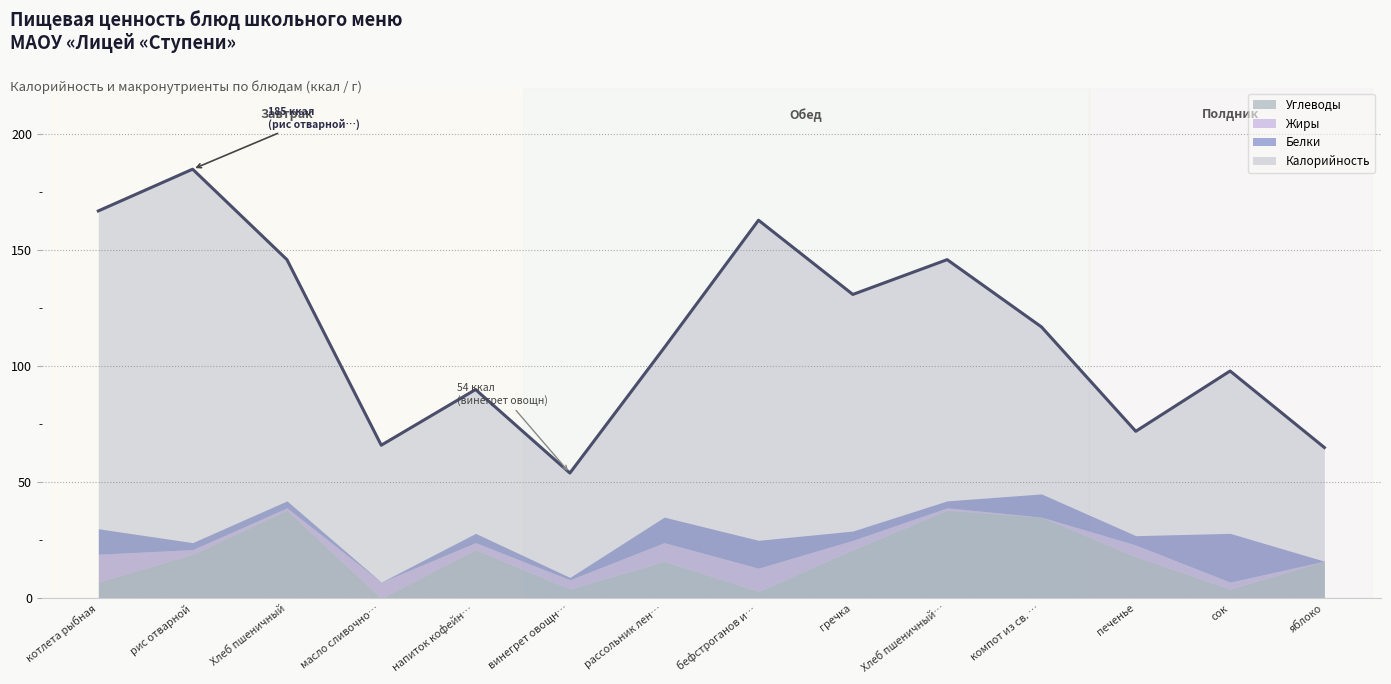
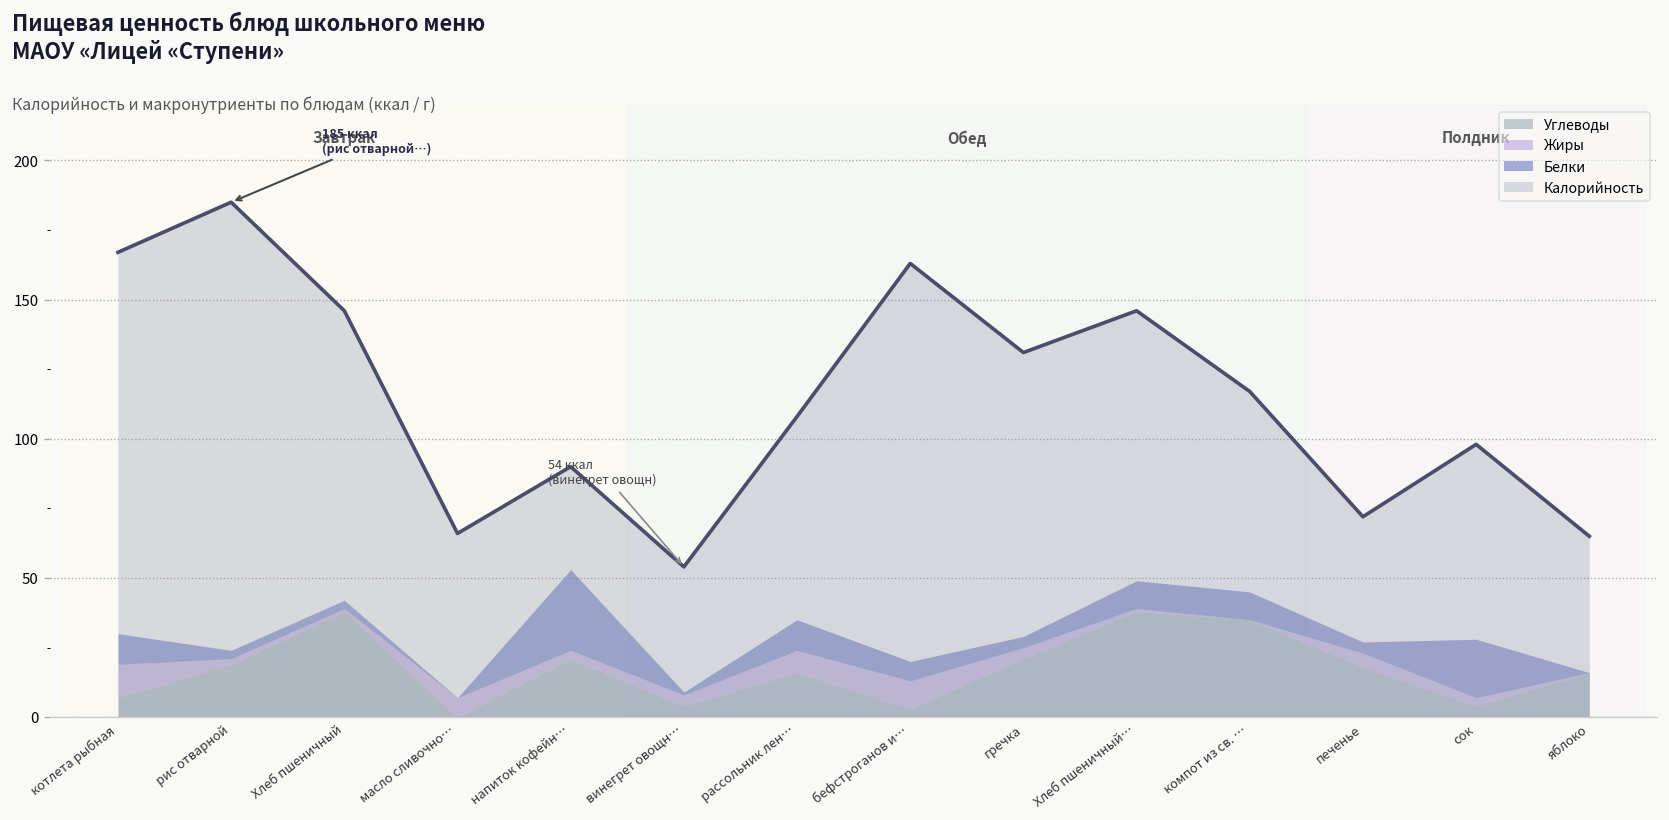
  {
    "Белки": {
      "котлета рыбная": 11,
      "рис отварной": 3,
      "Хлеб пшеничный": 3,
-     "напиток кофейн…": 4,
+     "напиток кофейн…": 29,
      "рассольник лен…": 11,
-     "бефстроганов и…": 12,
+     "бефстроганов и…": 7,
      "гречка": 4,
-     "Хлеб пшеничный…": 3,
+     "Хлеб пшеничный…": 10,
      "компот из св. …": 10,
      "печенье": 4,
      "сок": 21
    }
  }
